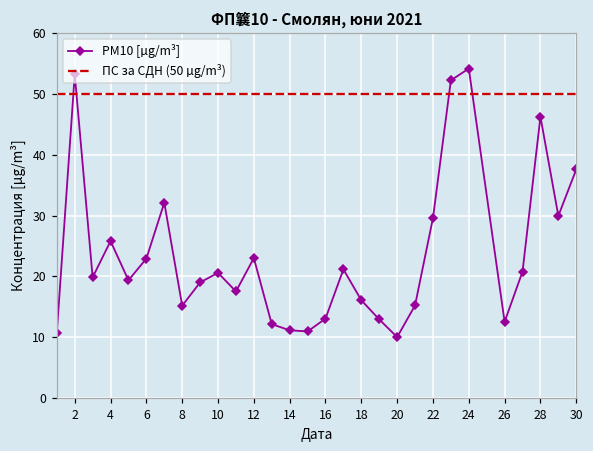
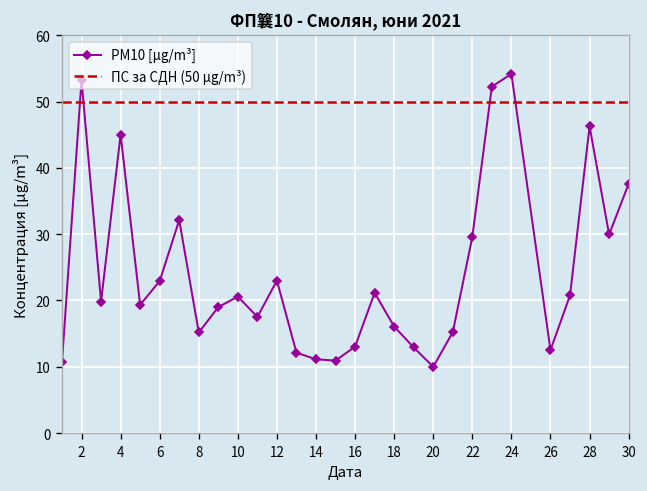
  {
-   "4": 26,
+   "4": 45,
    "6": 23,
    "8": 15,
    "10": 21,
    "12": 23,
    "14": 11,
    "16": 13,
    "18": 16,
    "20": 10,
    "22": 30,
    "24": 54,
    "26": 13,
    "28": 46,
    "30": 38
  }
